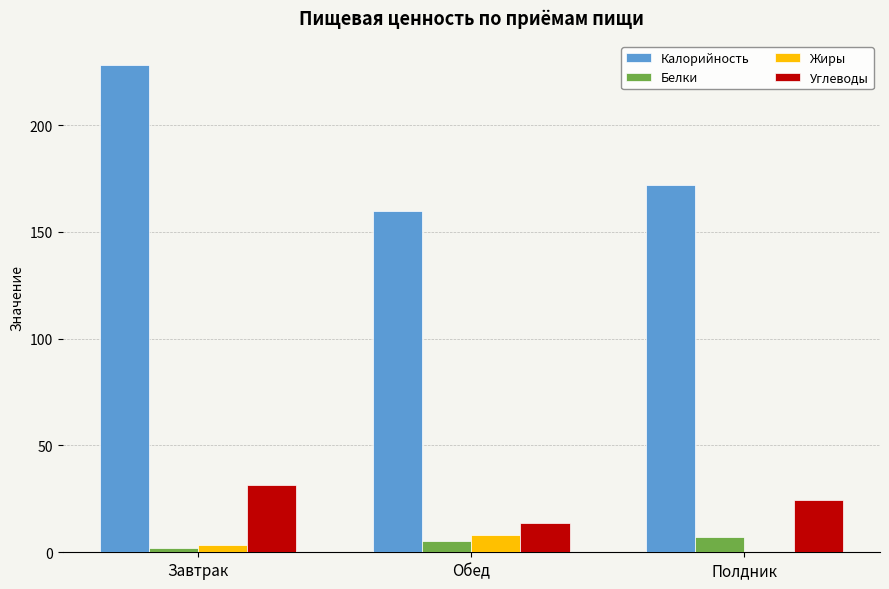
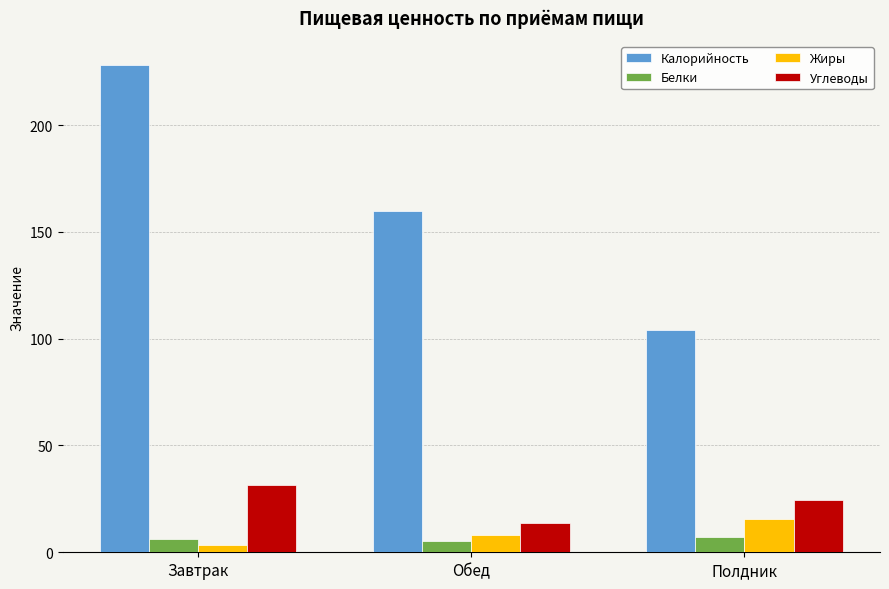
  {
    "Калорийность": {
      "Завтрак": 228,
      "Обед": 160,
-     "Полдник": 172
+     "Полдник": 104
    },
    "Белки": {
-     "Завтрак": 2,
+     "Завтрак": 6,
      "Обед": 6,
      "Полдник": 7
    },
    "Жиры": {
      "Завтрак": 4,
      "Обед": 8,
-     "Полдник": 0
+     "Полдник": 16
    },
    "Углеводы": {
      "Завтрак": 32,
      "Обед": 14,
      "Полдник": 25
    }
  }
